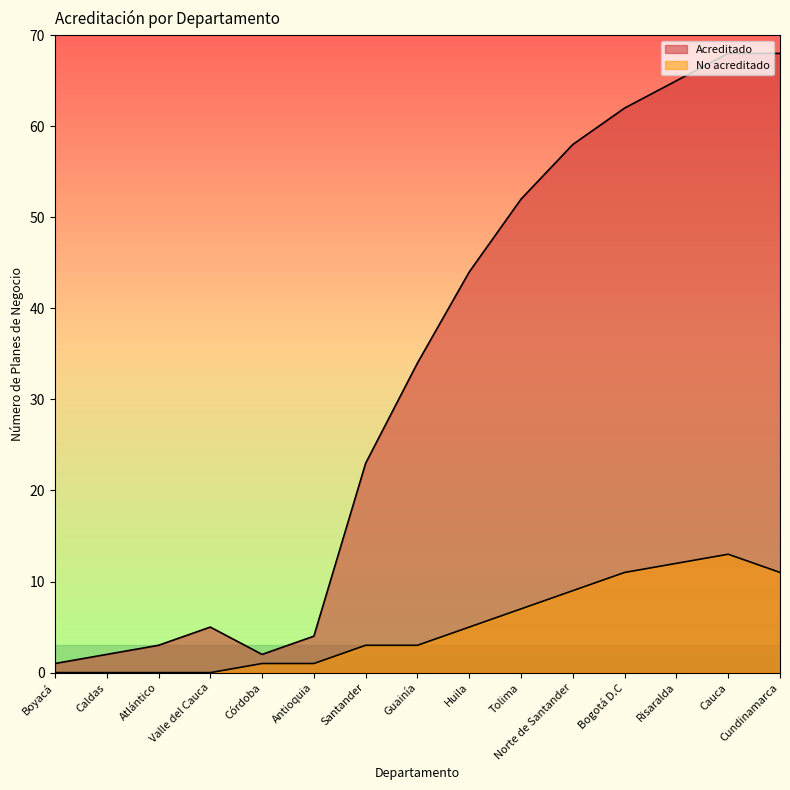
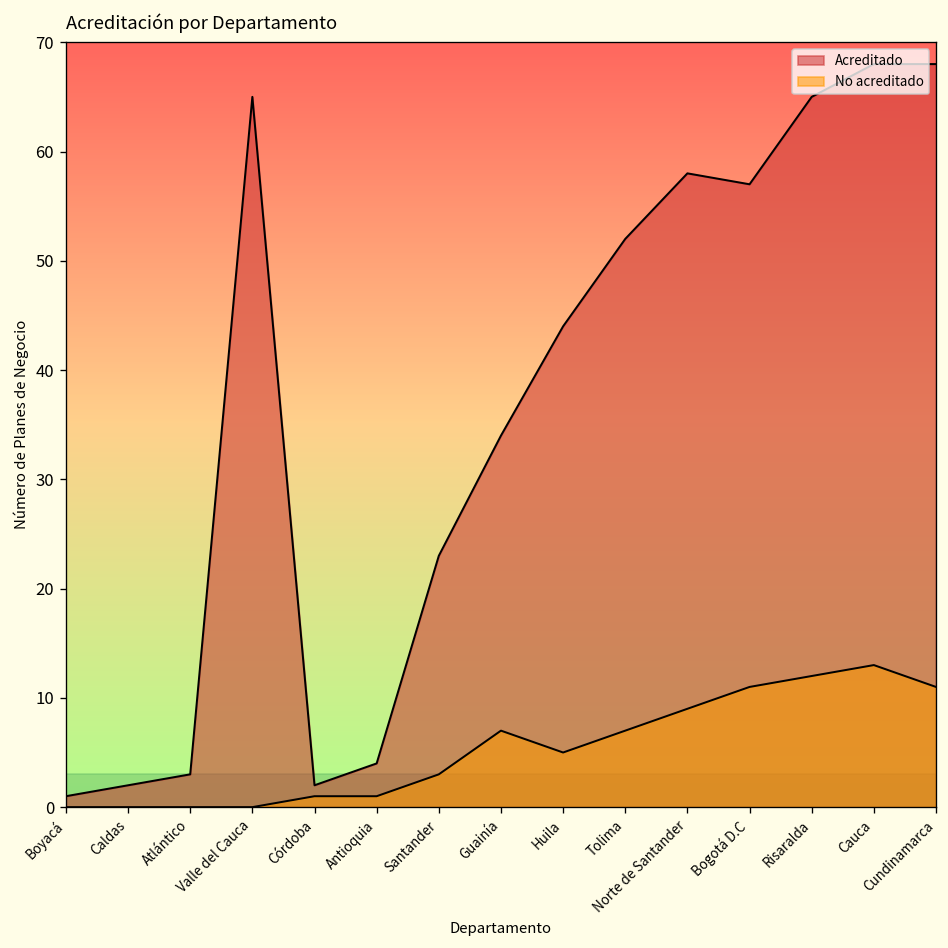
  {
    "Acreditado": {
      "Boyacá": 1,
      "Caldas": 2,
      "Atlántico": 3,
-     "Valle del Cauca": 5,
+     "Valle del Cauca": 65,
      "Córdoba": 2,
      "Antioquia": 4,
      "Santander": 23,
      "Guainía": 34,
      "Huila": 44,
      "Tolima": 52,
      "Norte de Santander": 58,
-     "Bogotá D.C": 62,
+     "Bogotá D.C": 57,
      "Risaralda": 65,
      "Cundinamarca": 68
    },
    "No acreditado": {
      "Boyacá": 0,
      "Caldas": 0,
      "Atlántico": 0,
      "Valle del Cauca": 0,
      "Córdoba": 1,
      "Antioquia": 1,
      "Santander": 3,
-     "Guainía": 3,
+     "Guainía": 7,
      "Huila": 5,
      "Tolima": 7,
      "Norte de Santander": 9,
      "Bogotá D.C": 11,
      "Risaralda": 12,
      "Cauca": 13,
      "Cundinamarca": 11
    }
  }
